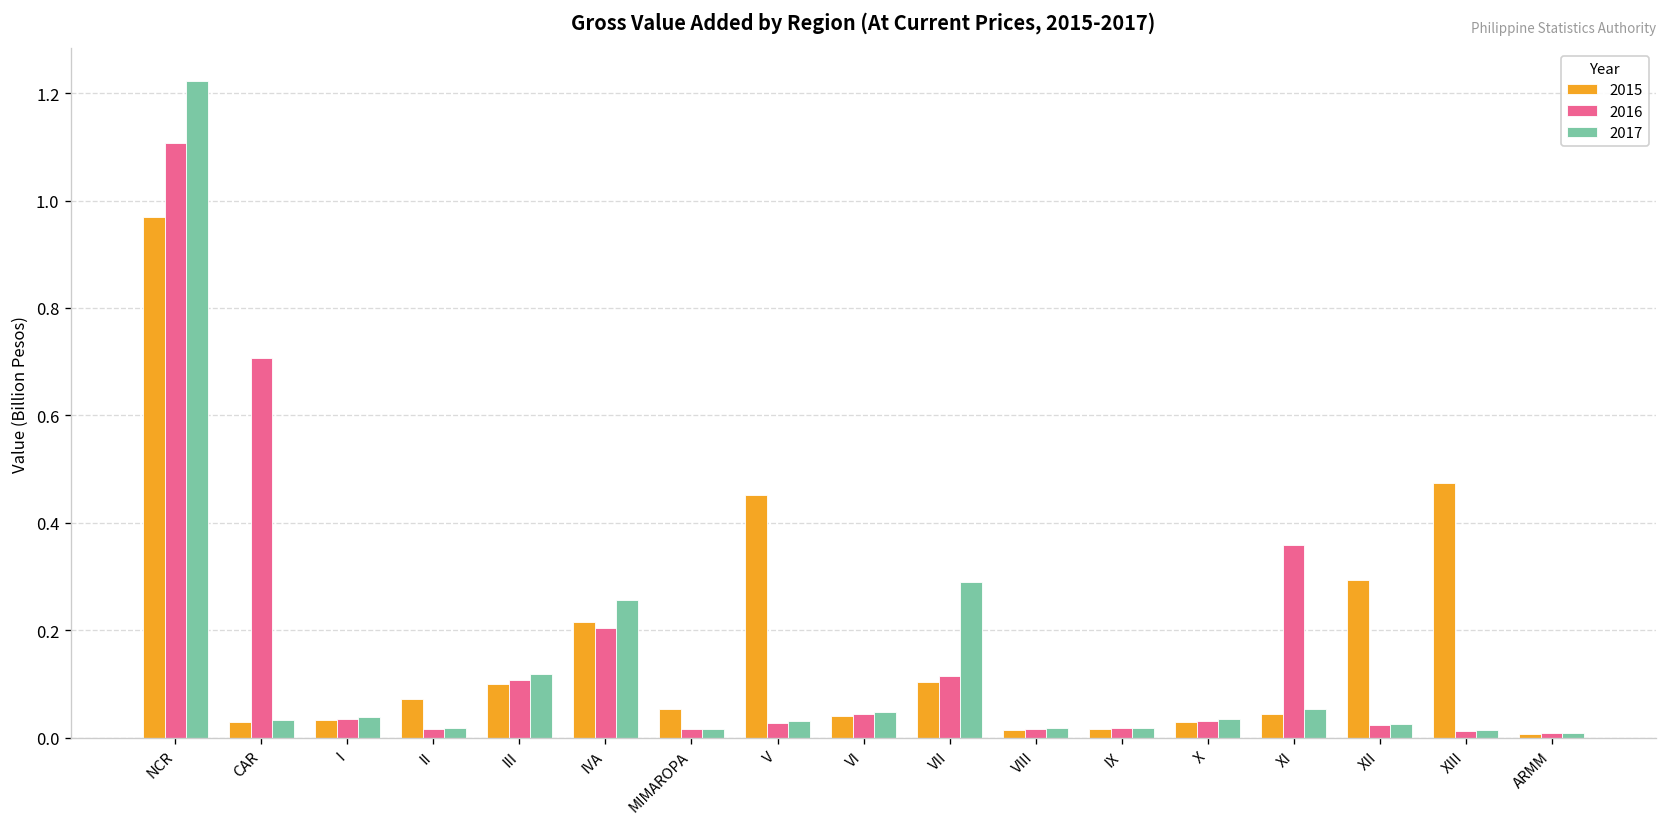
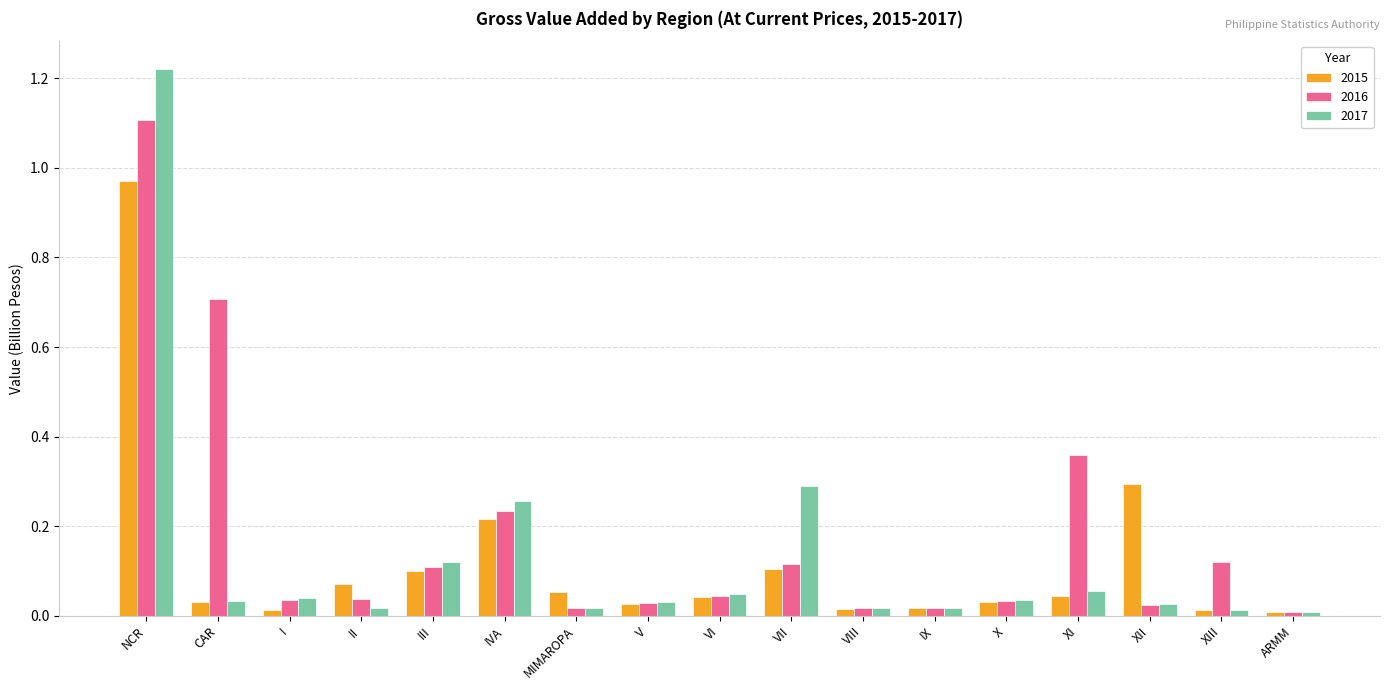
  {
    "2015": {
      "NCR": 0.97,
      "CAR": 0.03,
-     "I": 0.03,
+     "I": 0.01,
      "II": 0.07,
      "III": 0.10,
      "IVA": 0.22,
      "MIMAROPA": 0.05,
-     "V": 0.45,
+     "V": 0.03,
      "VI": 0.04,
      "VII": 0.10,
      "VIII": 0.02,
      "IX": 0.02,
      "X": 0.03,
      "XI": 0.04,
      "XII": 0.29,
-     "XIII": 0.47,
+     "XIII": 0.01,
      "ARMM": 0.01
    },
    "2016": {
      "NCR": 1.11,
      "CAR": 0.71,
      "I": 0.04,
-     "II": 0.02,
+     "II": 0.04,
      "III": 0.11,
-     "IVA": 0.20,
+     "IVA": 0.23,
      "MIMAROPA": 0.02,
      "V": 0.03,
      "VI": 0.04,
      "VII": 0.12,
      "VIII": 0.02,
      "IX": 0.02,
      "X": 0.03,
      "XI": 0.36,
      "XII": 0.02,
-     "XIII": 0.01,
+     "XIII": 0.12,
      "ARMM": 0.01
    },
    "2017": {
      "NCR": 1.22,
      "CAR": 0.03,
      "I": 0.04,
      "II": 0.02,
      "III": 0.12,
      "IVA": 0.26,
      "MIMAROPA": 0.02,
      "V": 0.03,
      "VI": 0.05,
      "VII": 0.29,
      "VIII": 0.02,
      "IX": 0.02,
      "X": 0.03,
      "XI": 0.05,
      "XII": 0.03,
      "XIII": 0.01,
      "ARMM": 0.01
    }
  }
